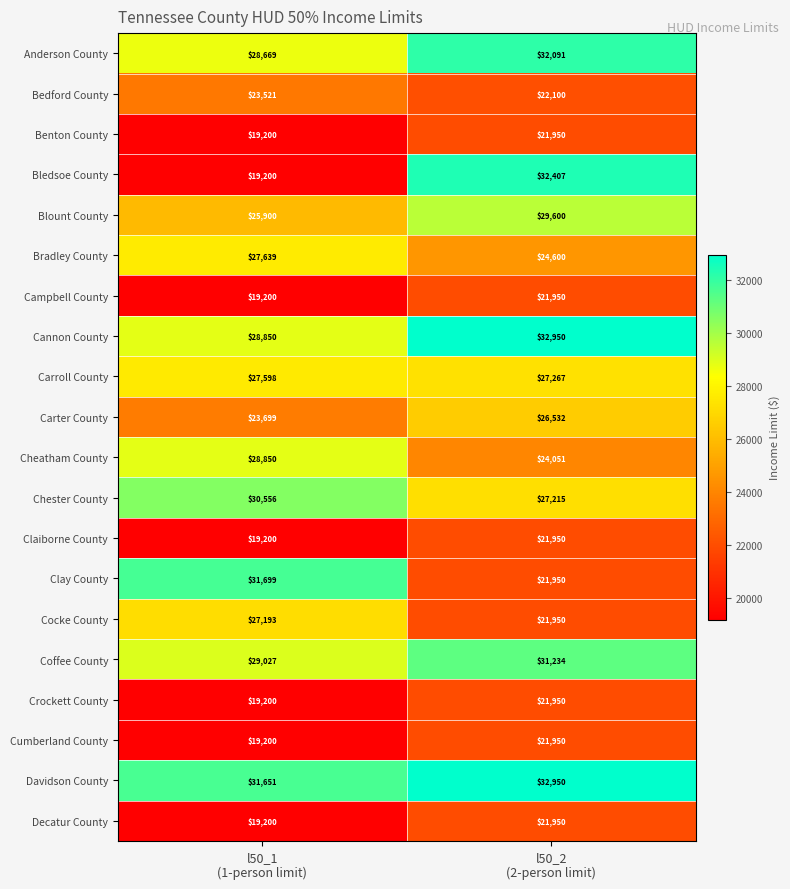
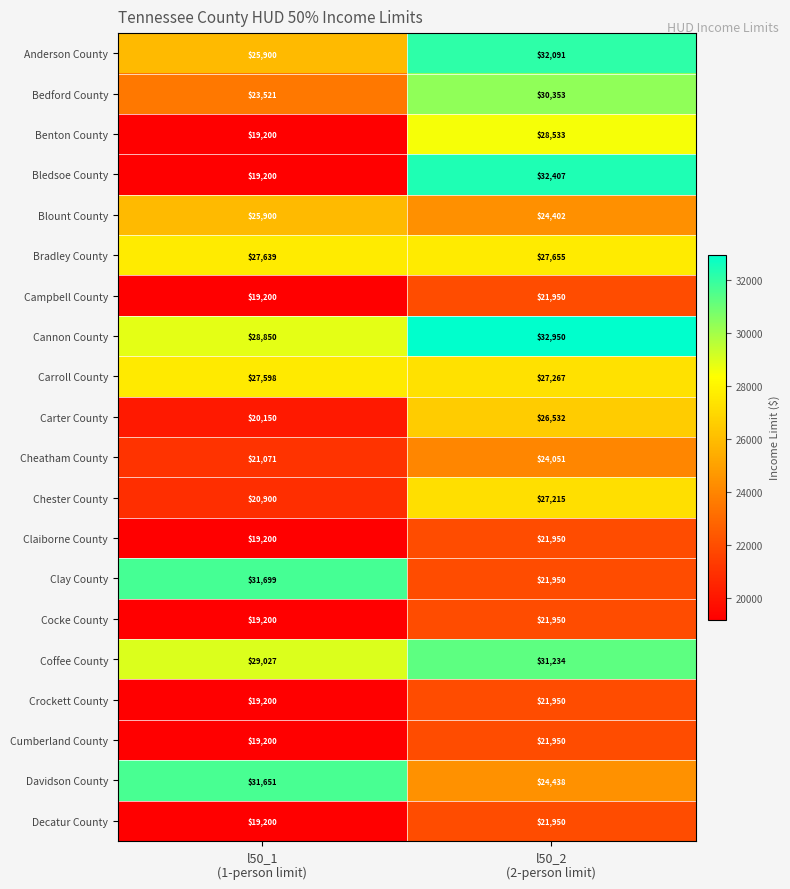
  {
    "Anderson County": {
-     "l50_1 (1-person limit)": "$28,669",
+     "l50_1 (1-person limit)": "$25,900",
      "l50_2 (2-person limit)": "$32,091"
    },
    "Bedford County": {
      "l50_1 (1-person limit)": "$23,521",
-     "l50_2 (2-person limit)": "$22,100"
+     "l50_2 (2-person limit)": "$30,353"
    },
    "Benton County": {
      "l50_1 (1-person limit)": "$19,200",
-     "l50_2 (2-person limit)": "$21,950"
+     "l50_2 (2-person limit)": "$28,533"
    },
    "Bledsoe County": {
      "l50_1 (1-person limit)": "$19,200",
      "l50_2 (2-person limit)": "$32,407"
    },
    "Blount County": {
      "l50_1 (1-person limit)": "$25,900",
-     "l50_2 (2-person limit)": "$29,600"
+     "l50_2 (2-person limit)": "$24,402"
    },
    "Bradley County": {
      "l50_1 (1-person limit)": "$27,639",
-     "l50_2 (2-person limit)": "$24,600"
+     "l50_2 (2-person limit)": "$27,655"
    },
    "Campbell County": {
      "l50_1 (1-person limit)": "$19,200",
      "l50_2 (2-person limit)": "$21,950"
    },
    "Cannon County": {
      "l50_1 (1-person limit)": "$28,850",
      "l50_2 (2-person limit)": "$32,950"
    },
    "Carroll County": {
      "l50_1 (1-person limit)": "$27,598",
      "l50_2 (2-person limit)": "$27,267"
    },
    "Carter County": {
-     "l50_1 (1-person limit)": "$23,699",
+     "l50_1 (1-person limit)": "$20,150",
      "l50_2 (2-person limit)": "$26,532"
    },
    "Cheatham County": {
-     "l50_1 (1-person limit)": "$28,850",
+     "l50_1 (1-person limit)": "$21,071",
      "l50_2 (2-person limit)": "$24,051"
    },
    "Chester County": {
-     "l50_1 (1-person limit)": "$30,556",
+     "l50_1 (1-person limit)": "$20,900",
      "l50_2 (2-person limit)": "$27,215"
    },
    "Claiborne County": {
      "l50_1 (1-person limit)": "$19,200",
      "l50_2 (2-person limit)": "$21,950"
    },
    "Clay County": {
      "l50_1 (1-person limit)": "$31,699",
      "l50_2 (2-person limit)": "$21,950"
    },
    "Cocke County": {
-     "l50_1 (1-person limit)": "$27,193",
+     "l50_1 (1-person limit)": "$19,200",
      "l50_2 (2-person limit)": "$21,950"
    },
    "Coffee County": {
      "l50_1 (1-person limit)": "$29,027",
      "l50_2 (2-person limit)": "$31,234"
    },
    "Crockett County": {
      "l50_1 (1-person limit)": "$19,200",
      "l50_2 (2-person limit)": "$21,950"
    },
    "Cumberland County": {
      "l50_1 (1-person limit)": "$19,200",
      "l50_2 (2-person limit)": "$21,950"
    },
    "Davidson County": {
      "l50_1 (1-person limit)": "$31,651",
-     "l50_2 (2-person limit)": "$32,950"
+     "l50_2 (2-person limit)": "$24,438"
    },
    "Decatur County": {
      "l50_1 (1-person limit)": "$19,200",
      "l50_2 (2-person limit)": "$21,950"
    }
  }
